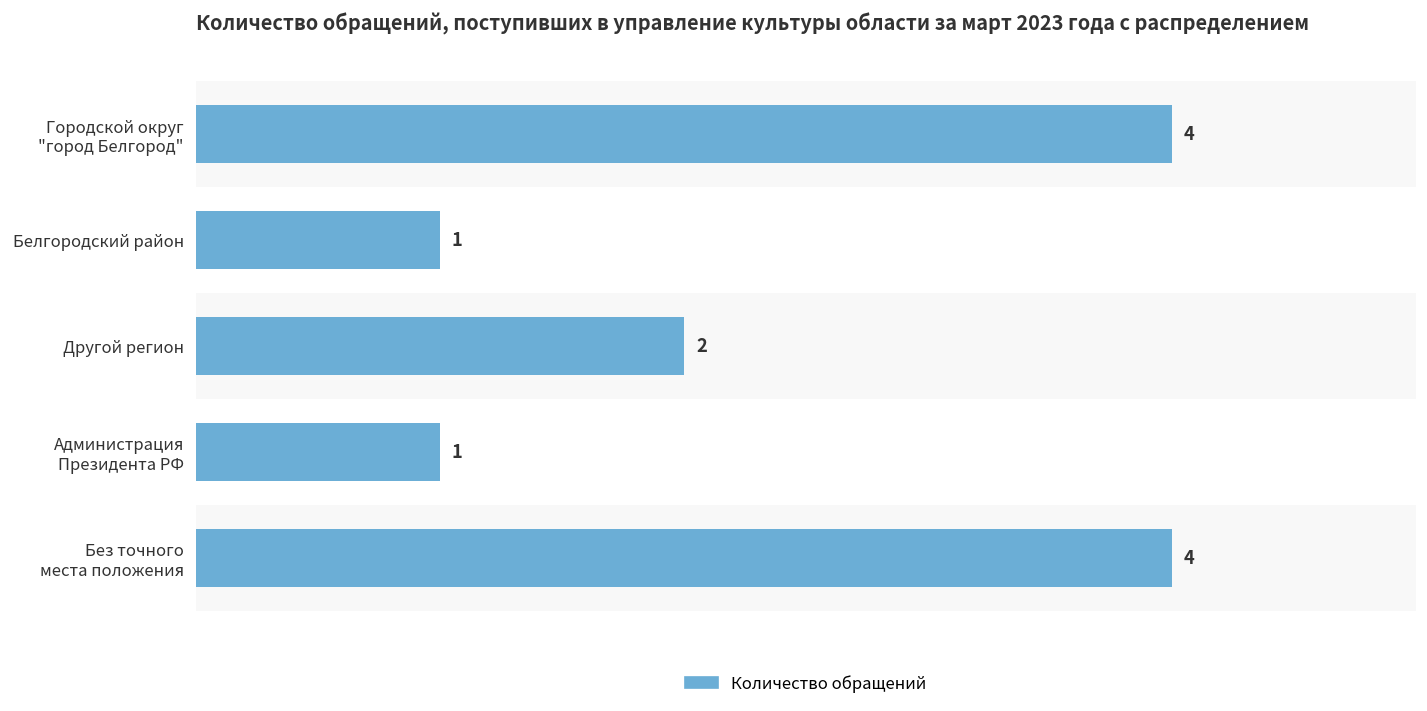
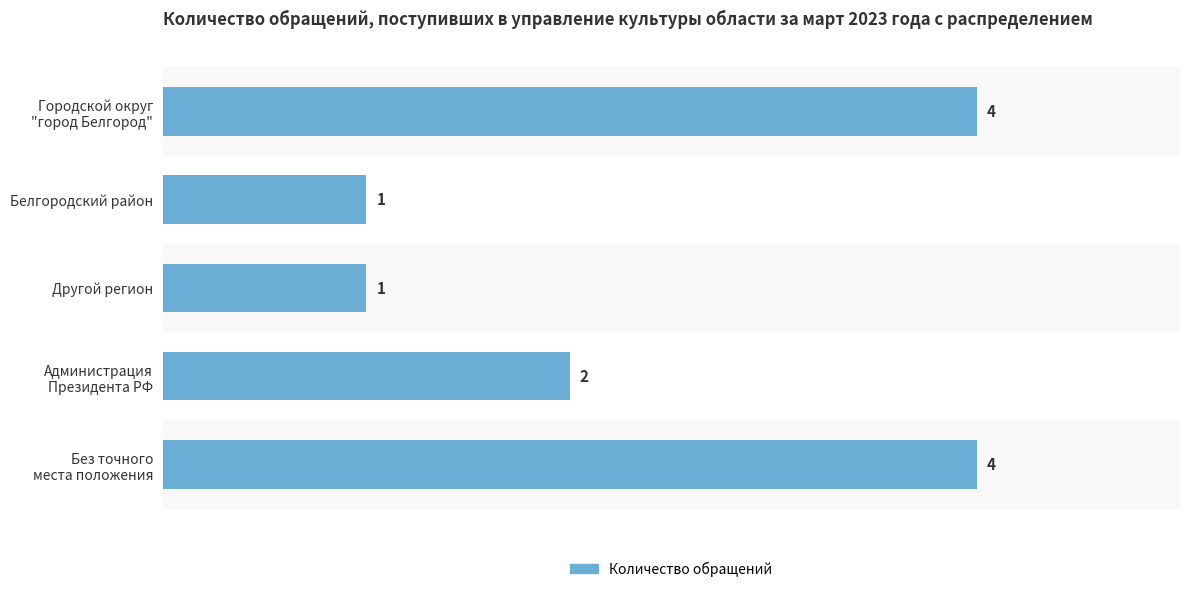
  {
    "Городской округ \"город Белгород\"": 4,
    "Белгородский район": 1,
-   "Другой регион": 2,
-   "Администрация Президента РФ": 1,
+   "Другой регион": 1,
+   "Администрация Президента РФ": 2,
    "Без точного места положения": 4
  }
